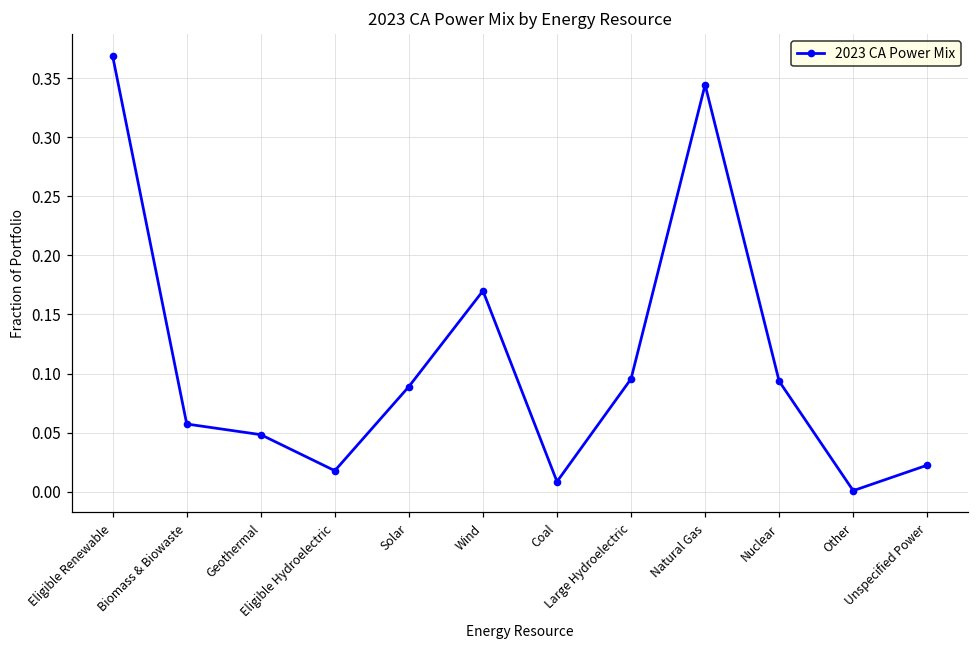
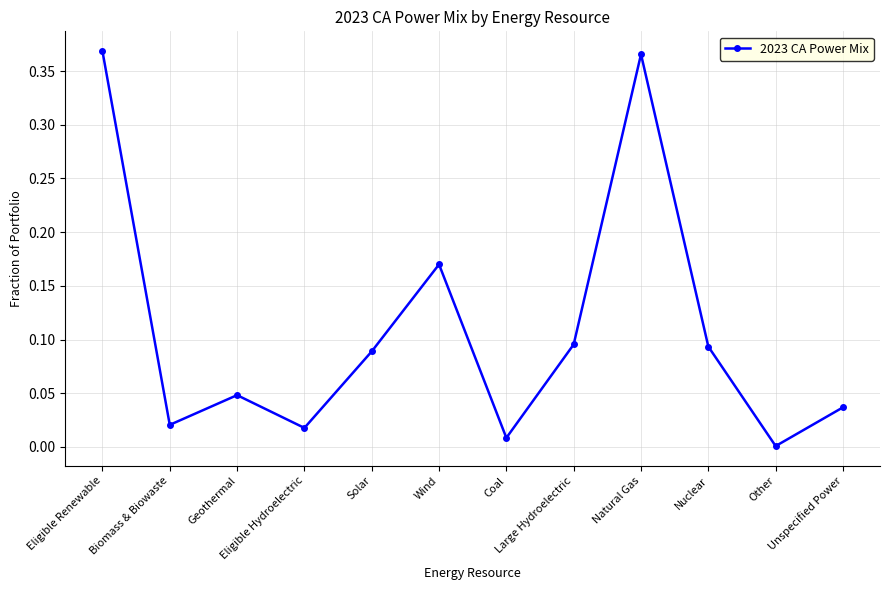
  {
    "Eligible Renewable": 0.369,
-   "Biomass & Biowaste": 0.057,
+   "Biomass & Biowaste": 0.021,
    "Geothermal": 0.048,
    "Eligible Hydroelectric": 0.018,
    "Solar": 0.089,
    "Wind": 0.170,
    "Coal": 0.009,
    "Large Hydroelectric": 0.095,
-   "Natural Gas": 0.344,
+   "Natural Gas": 0.366,
    "Nuclear": 0.093,
    "Other": 0.001,
-   "Unspecified Power": 0.022
+   "Unspecified Power": 0.037
  }
